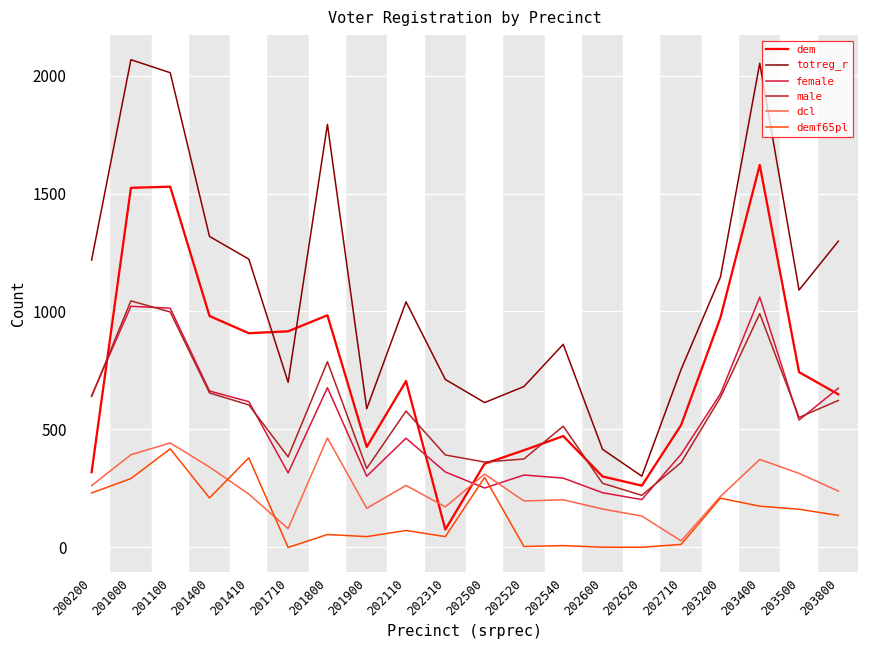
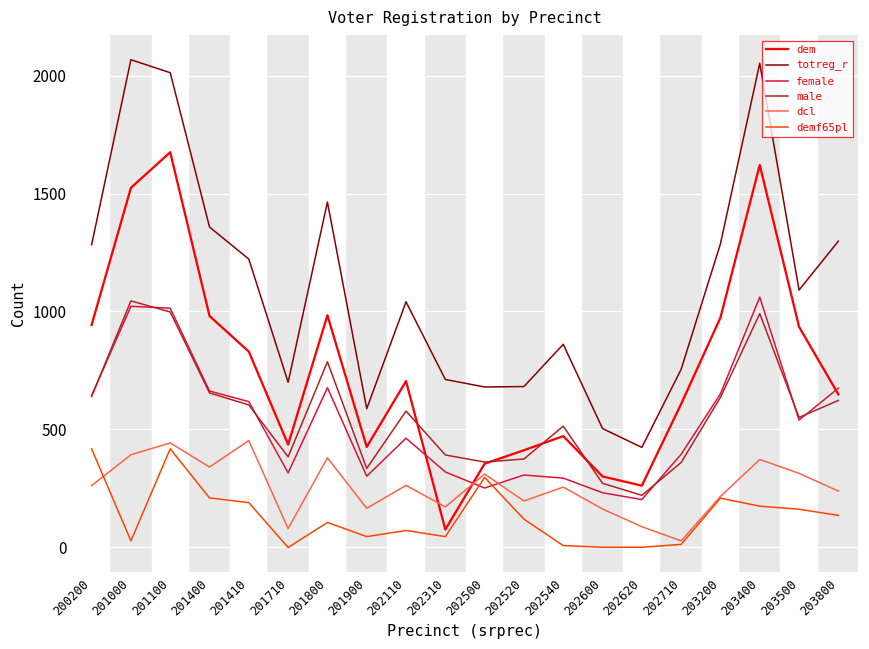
  {
    "dem": {
-     "200200": 320,
+     "200200": 940,
      "201000": 1520,
-     "201100": 1530,
+     "201100": 1680,
      "201400": 980,
-     "201410": 910,
-     "201710": 920,
+     "201410": 830,
+     "201710": 440,
      "201800": 980,
      "201900": 430,
      "202110": 710,
      "202310": 80,
      "202520": 410,
      "202540": 470,
      "202600": 300,
      "202620": 260,
-     "202710": 520,
+     "202710": 610,
      "203200": 970,
      "203400": 1620,
-     "203500": 740,
+     "203500": 940,
      "203800": 650
    },
    "totreg_r": {
-     "200200": 1220,
+     "200200": 1280,
      "201000": 2070,
      "201100": 2010,
-     "201400": 1320,
+     "201400": 1360,
      "201410": 1220,
      "201710": 700,
-     "201800": 1790,
+     "201800": 1460,
      "201900": 590,
      "202110": 1040,
      "202310": 710,
-     "202500": 610,
+     "202500": 680,
      "202520": 680,
      "202540": 860,
-     "202600": 420,
-     "202620": 300,
+     "202600": 500,
+     "202620": 420,
      "202710": 760,
-     "203200": 1150,
+     "203200": 1290,
      "203400": 2050,
      "203500": 1090,
      "203800": 1300
    },
    "dcl": {
      "200200": 260,
      "201000": 390,
      "201100": 440,
      "201400": 340,
-     "201410": 230,
+     "201410": 450,
      "201710": 80,
-     "201800": 460,
+     "201800": 380,
      "201900": 170,
      "202110": 260,
      "202310": 170,
      "202500": 310,
      "202520": 200,
-     "202540": 200,
+     "202540": 260,
      "202600": 160,
-     "202620": 130,
+     "202620": 90,
      "202710": 30,
      "203400": 370,
      "203500": 310,
      "203800": 240
    },
    "demf65pl": {
-     "200200": 230,
-     "201000": 290,
+     "200200": 420,
+     "201000": 30,
      "201100": 420,
      "201400": 210,
-     "201410": 380,
+     "201410": 190,
      "201710": 0,
-     "201800": 60,
+     "201800": 110,
      "201900": 50,
      "202110": 70,
      "202310": 50,
      "202500": 300,
-     "202520": 0,
+     "202520": 120,
      "202540": 10,
      "202600": 0,
      "202620": 0,
      "202710": 10,
      "203400": 180,
      "203500": 160,
      "203800": 140
    }
  }
